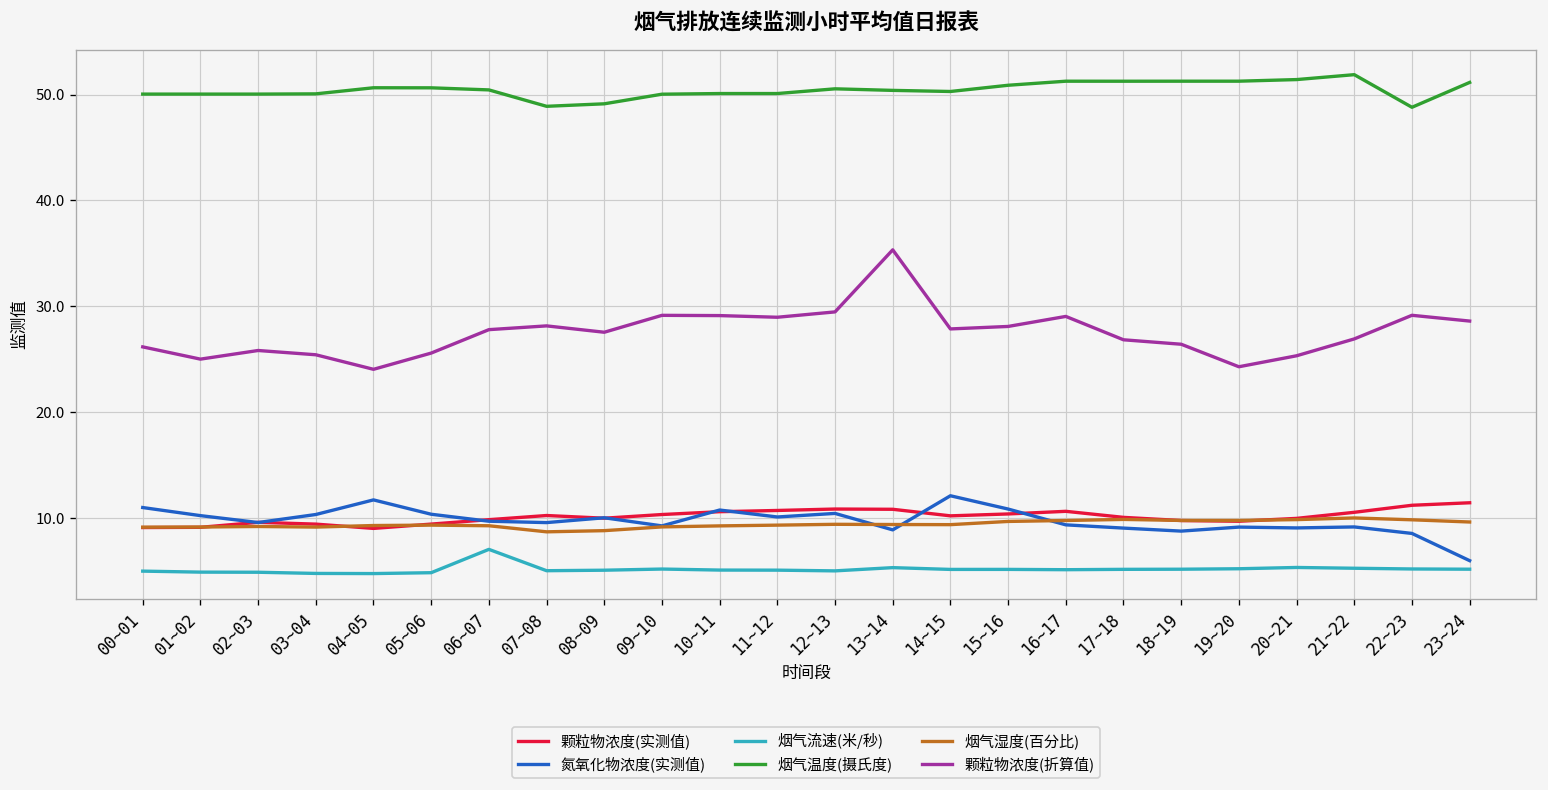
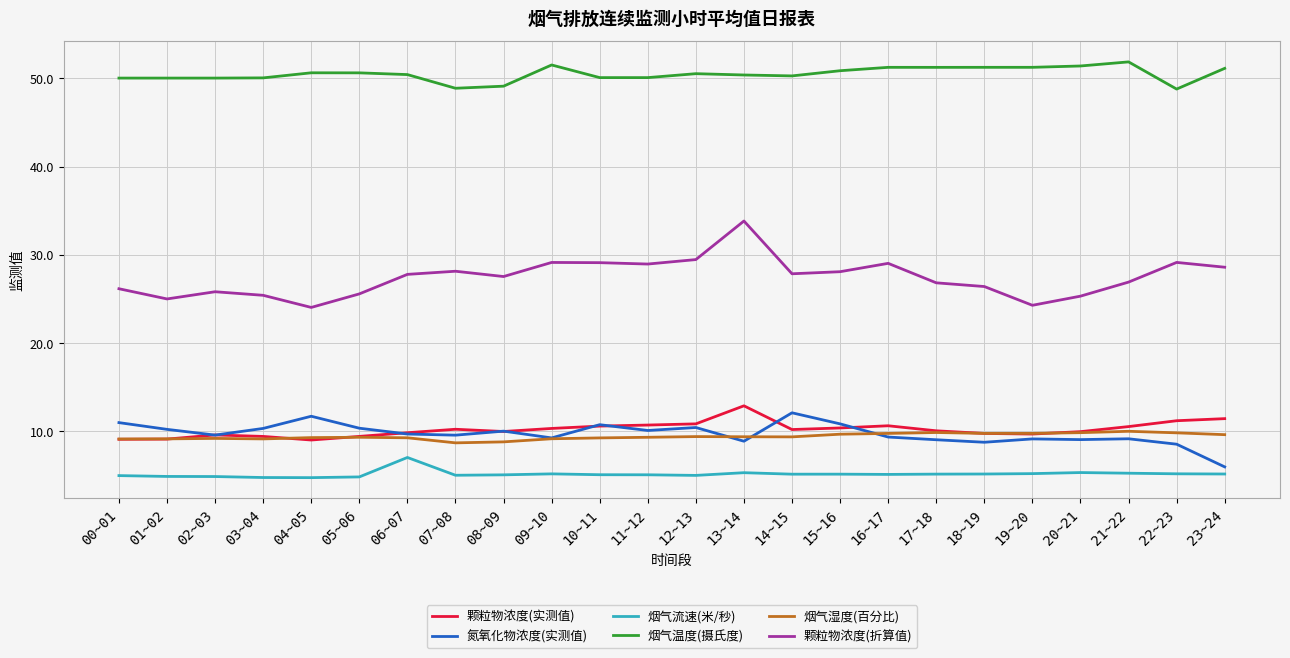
  {
    "颗粒物浓度(实测值)": {
      "07~08": 10,
      "09~10": 10,
      "11~12": 11,
      "12~13": 11,
-     "13~14": 11,
+     "13~14": 13,
      "14~15": 10,
      "15~16": 10,
      "16~17": 11,
      "21~22": 11,
      "22~23": 11,
      "23~24": 11
    },
    "氮氧化物浓度(实测值)": {
      "00~01": 11,
      "01~02": 10,
      "03~04": 10,
      "04~05": 12,
      "05~06": 10,
      "07~08": 10,
      "11~12": 10,
      "12~13": 10,
      "13~14": 9,
      "14~15": 12,
      "15~16": 11,
      "16~17": 9,
      "17~18": 9,
      "18~19": 9,
      "19~20": 9,
      "20~21": 9,
      "21~22": 9,
      "22~23": 9,
      "23~24": 6
    },
    "烟气流速(米/秒)": {
      "00~01": 5,
      "01~02": 5,
      "02~03": 5,
      "03~04": 5,
      "04~05": 5,
      "05~06": 5,
      "06~07": 7,
      "07~08": 5,
      "08~09": 5,
      "09~10": 5,
      "10~11": 5,
      "11~12": 5,
      "12~13": 5,
      "13~14": 5,
      "14~15": 5,
      "15~16": 5,
      "16~17": 5,
      "17~18": 5,
      "18~19": 5,
      "19~20": 5,
      "20~21": 5,
      "21~22": 5,
      "22~23": 5,
      "23~24": 5
    },
    "烟气温度(摄氏度)": {
      "00~01": 50,
      "01~02": 50,
      "02~03": 50,
      "03~04": 50,
      "04~05": 51,
      "05~06": 51,
      "06~07": 50,
      "07~08": 49,
      "08~09": 49,
-     "09~10": 50,
+     "09~10": 52,
      "10~11": 50,
      "11~12": 50,
      "12~13": 51,
      "13~14": 50,
      "14~15": 50,
      "15~16": 51,
      "16~17": 51,
      "17~18": 51,
      "18~19": 51,
      "19~20": 51,
      "20~21": 51,
      "21~22": 52,
      "22~23": 49,
      "23~24": 51
    },
    "烟气湿度(百分比)": {
      "02~03": 9,
      "06~07": 9,
      "07~08": 9,
      "08~09": 9,
      "10~11": 9,
      "11~12": 9,
      "12~13": 9,
      "13~14": 9,
      "14~15": 9,
      "15~16": 10,
      "16~17": 10,
      "21~22": 10,
      "22~23": 10,
      "23~24": 10
    },
    "颗粒物浓度(折算值)": {
      "00~01": 26,
      "01~02": 25,
      "02~03": 26,
      "03~04": 25,
      "04~05": 24,
      "05~06": 26,
      "06~07": 28,
      "07~08": 28,
      "08~09": 28,
      "09~10": 29,
      "10~11": 29,
      "11~12": 29,
      "12~13": 29,
-     "13~14": 35,
+     "13~14": 34,
      "14~15": 28,
      "15~16": 28,
      "16~17": 29,
      "17~18": 27,
      "18~19": 26,
      "19~20": 24,
      "20~21": 25,
      "21~22": 27,
      "22~23": 29,
      "23~24": 29
    }
  }
